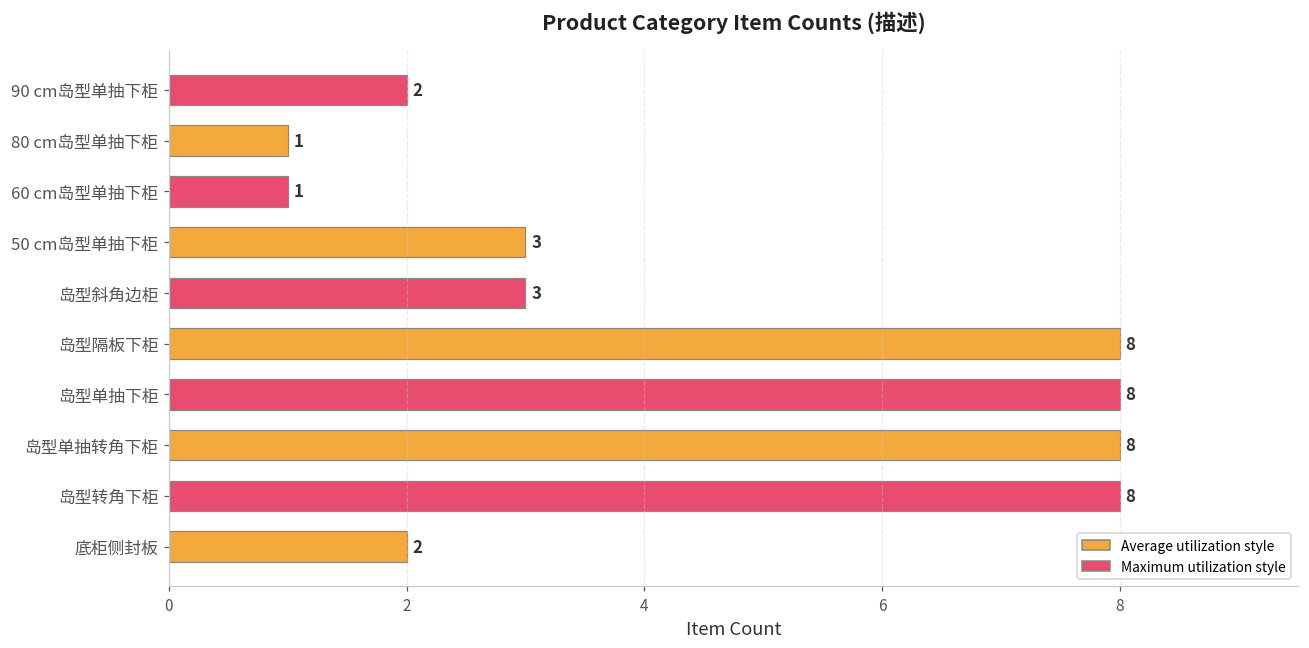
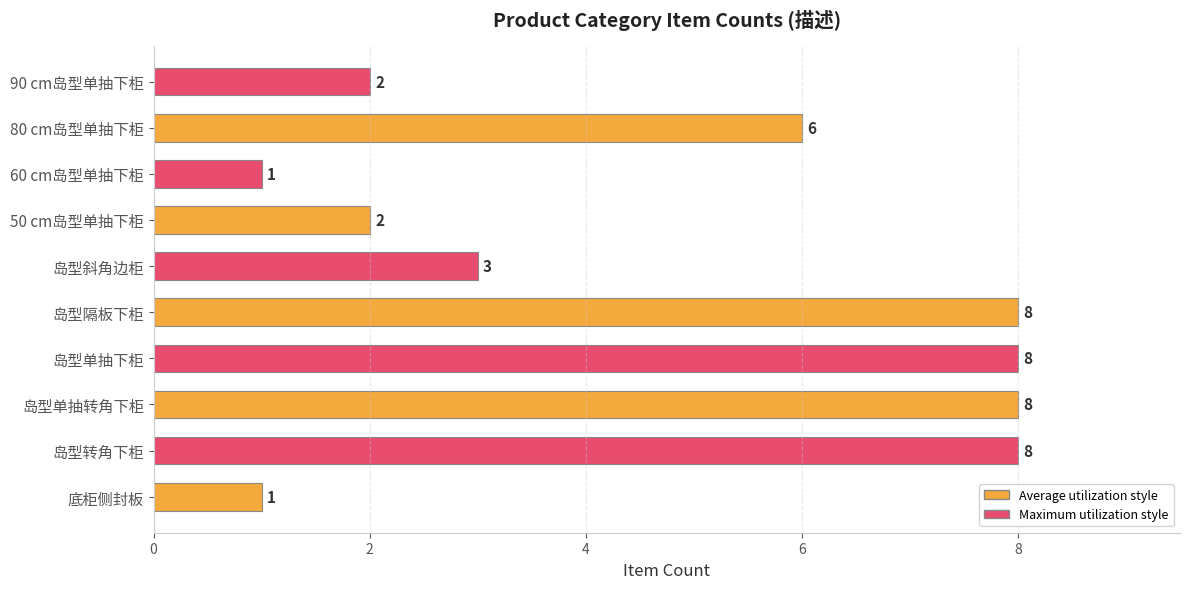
  {
    "90 cm岛型单抽下柜": 2,
-   "80 cm岛型单抽下柜": 1,
+   "80 cm岛型单抽下柜": 6,
    "60 cm岛型单抽下柜": 1,
-   "50 cm岛型单抽下柜": 3,
+   "50 cm岛型单抽下柜": 2,
    "岛型斜角边柜": 3,
    "岛型隔板下柜": 8,
    "岛型单抽下柜": 8,
    "岛型单抽转角下柜": 8,
    "岛型转角下柜": 8,
-   "底柜侧封板": 2
+   "底柜侧封板": 1
  }
